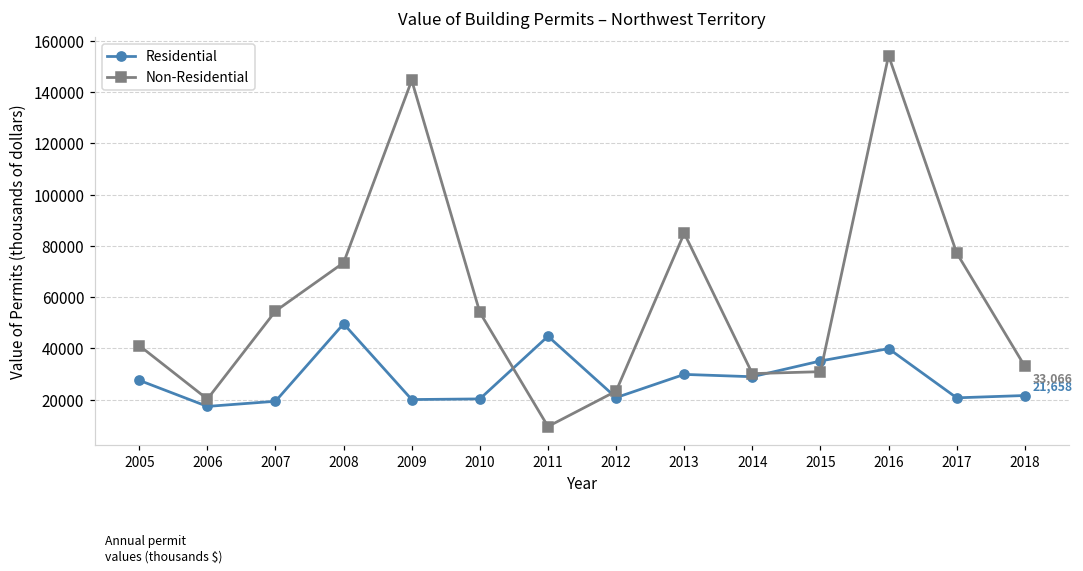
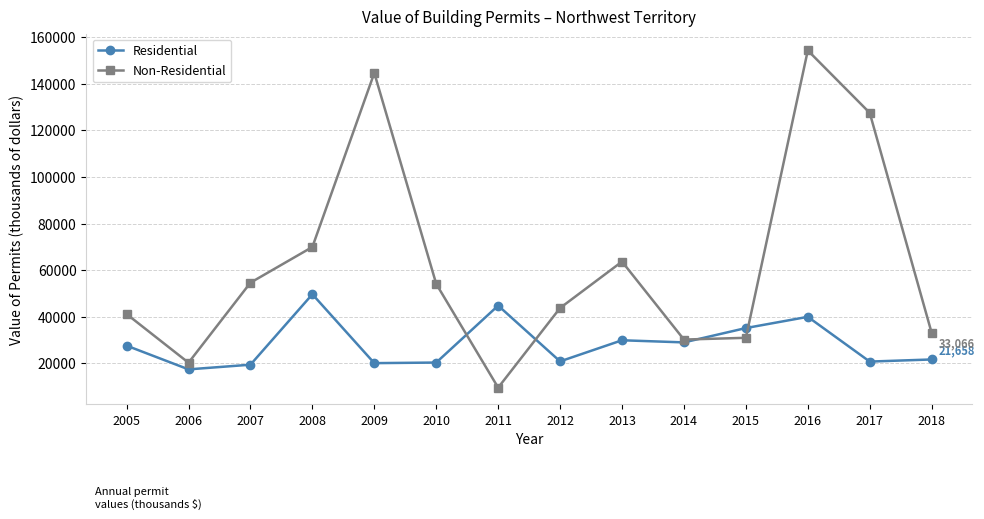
  {
    "Residential": {
      "2005": 28000,
      "2006": 17000,
      "2007": 19000,
      "2008": 50000,
      "2009": 20000,
      "2010": 20000,
      "2011": 45000,
      "2012": 21000,
      "2013": 30000,
      "2014": 29000,
      "2015": 35000,
      "2016": 40000,
      "2017": 21000
    },
    "Non-Residential": {
      "2005": 41000,
      "2006": 20000,
      "2007": 55000,
-     "2008": 73000,
+     "2008": 70000,
      "2009": 145000,
      "2010": 54000,
      "2011": 10000,
-     "2012": 23000,
-     "2013": 85000,
+     "2012": 44000,
+     "2013": 64000,
      "2014": 30000,
      "2015": 31000,
      "2016": 154000,
-     "2017": 77000
+     "2017": 127000
    }
  }
